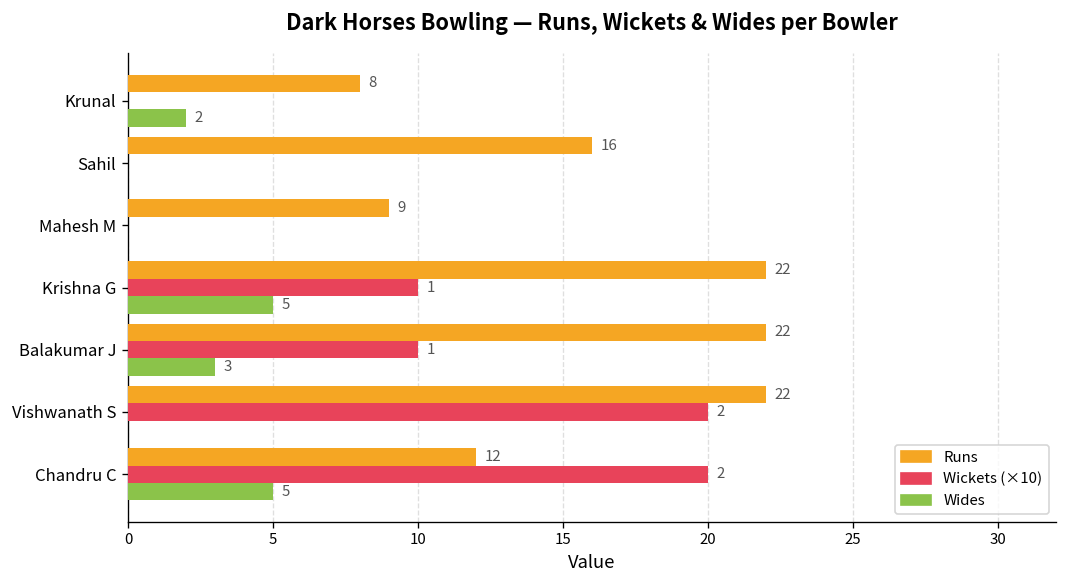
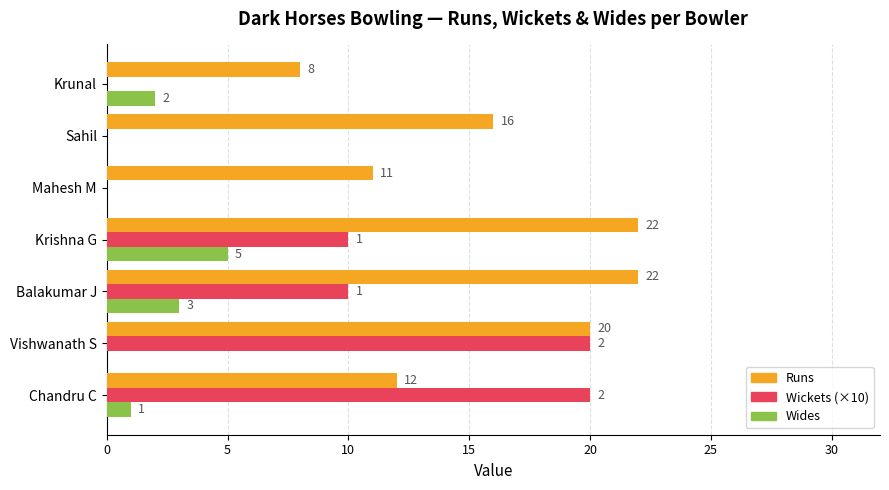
  {
    "Runs": {
      "Krunal": 8,
      "Sahil": 16,
-     "Mahesh M": 9,
+     "Mahesh M": 11,
      "Krishna G": 22,
      "Balakumar J": 22,
-     "Vishwanath S": 22,
+     "Vishwanath S": 20,
      "Chandru C": 12
    },
    "Wickets (×10)": {
      "Krunal": 0.0,
      "Sahil": 0.0,
      "Mahesh M": 0.0
    },
    "Wides": {
      "Krunal": 2,
      "Krishna G": 5,
      "Balakumar J": 3,
-     "Chandru C": 5
+     "Chandru C": 1
    }
  }
